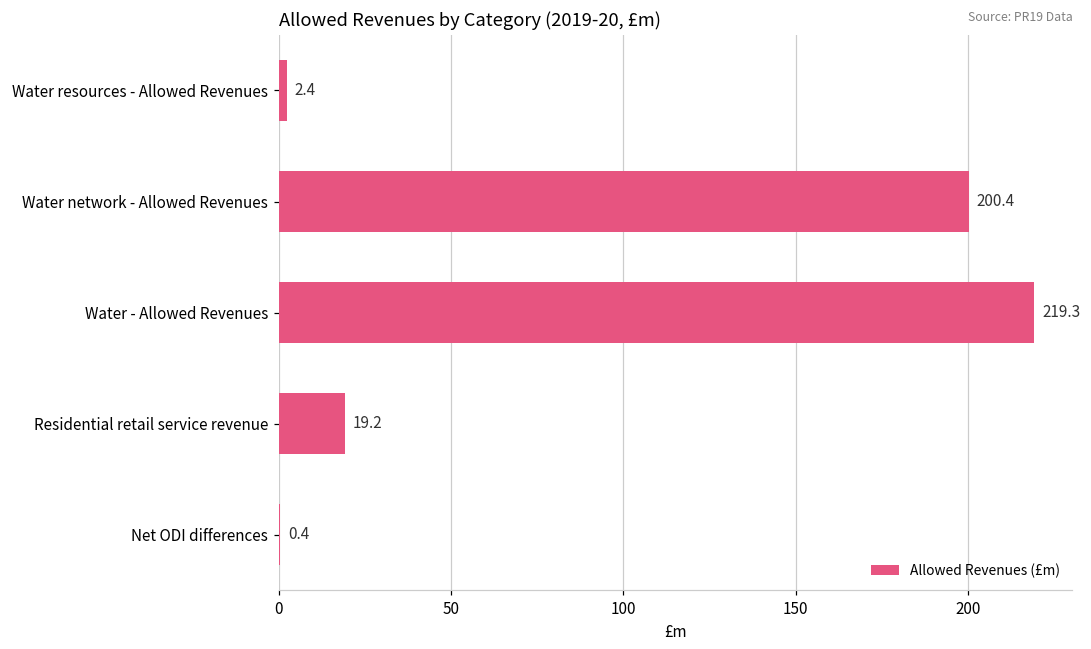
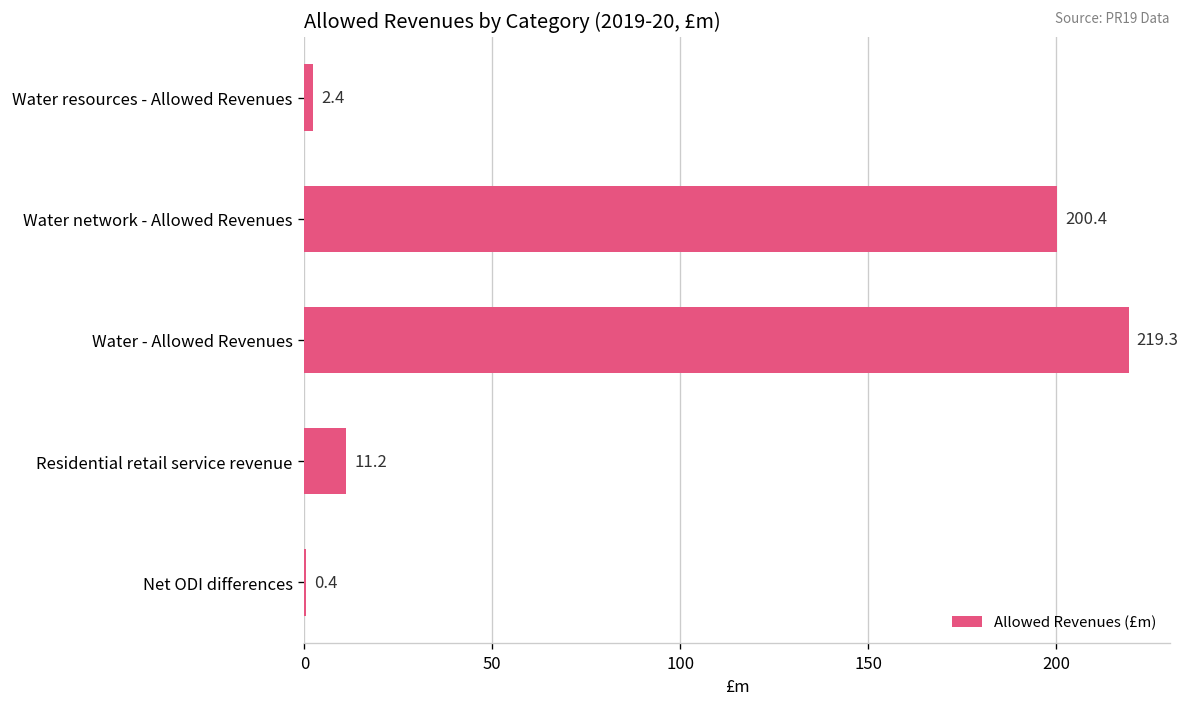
  {
    "Water resources - Allowed Revenues": 2.4,
    "Water network - Allowed Revenues": 200.4,
    "Water - Allowed Revenues": 219.3,
-   "Residential retail service revenue": 19.2,
+   "Residential retail service revenue": 11.2,
    "Net ODI differences": 0.4
  }
